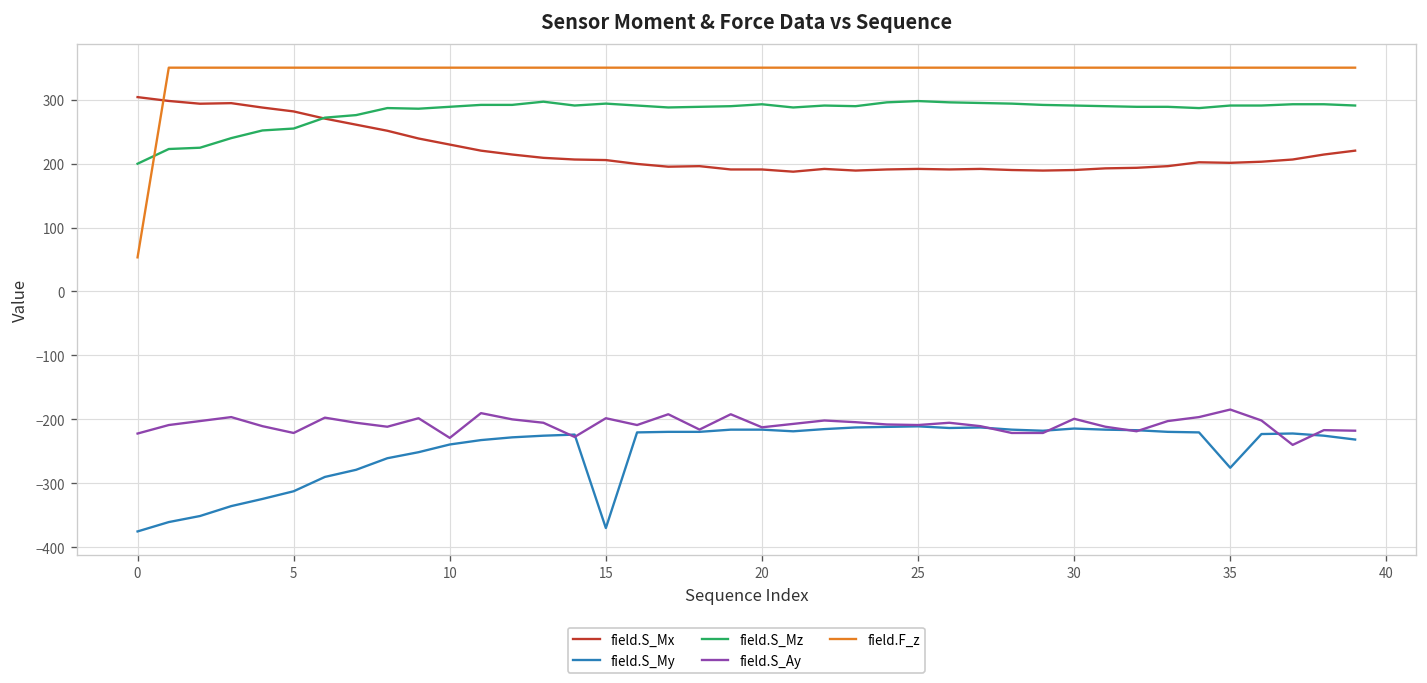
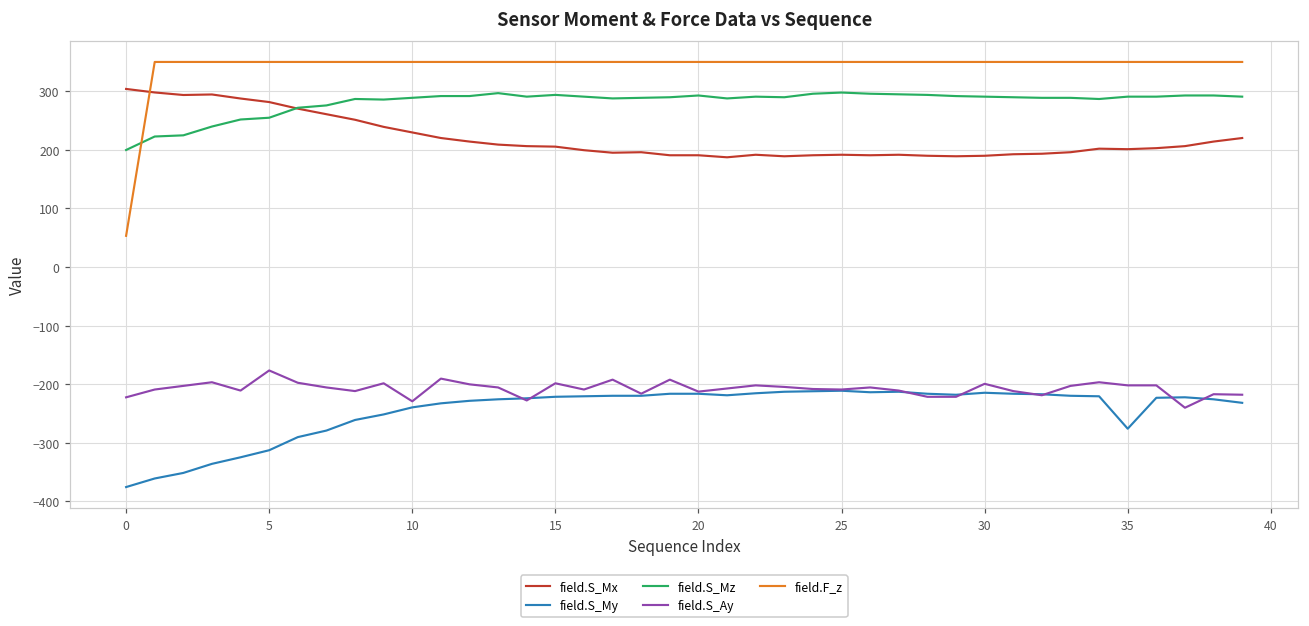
  {
    "field.S_Mx": {
      "0": 300,
      "5": 280,
      "10": 230,
      "15": 210,
      "20": 190,
      "25": 190,
      "30": 190,
      "35": 200
    },
    "field.S_My": {
      "0": -380,
      "5": -310,
      "10": -240,
-     "15": -370,
+     "15": -220,
      "30": -210,
      "35": -280
    },
    "field.S_Mz": {
      "0": 200,
      "5": 250,
      "10": 290,
      "15": 290,
      "20": 290,
      "25": 300,
      "30": 290,
      "35": 290
    },
    "field.S_Ay": {
      "0": -220,
-     "5": -220,
+     "5": -180,
      "10": -230,
      "15": -200,
      "30": -200,
-     "35": -180
+     "35": -200
    },
    "field.F_z": {
      "0": 50,
      "5": 350,
      "10": 350,
      "15": 350,
      "20": 350,
      "25": 350,
      "30": 350,
      "35": 350
    }
  }
